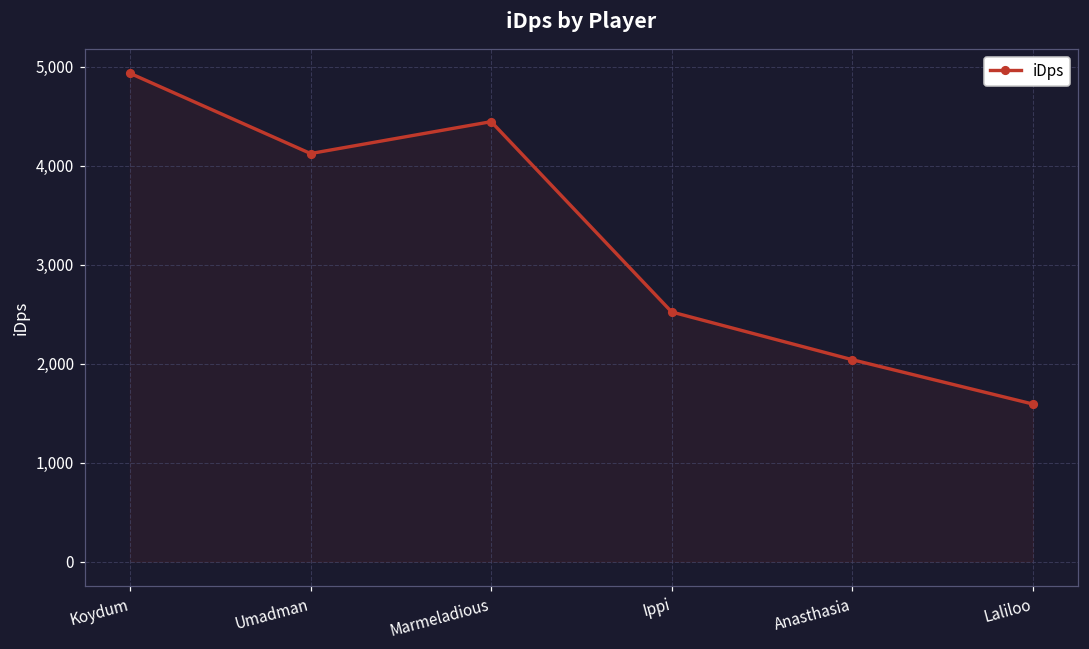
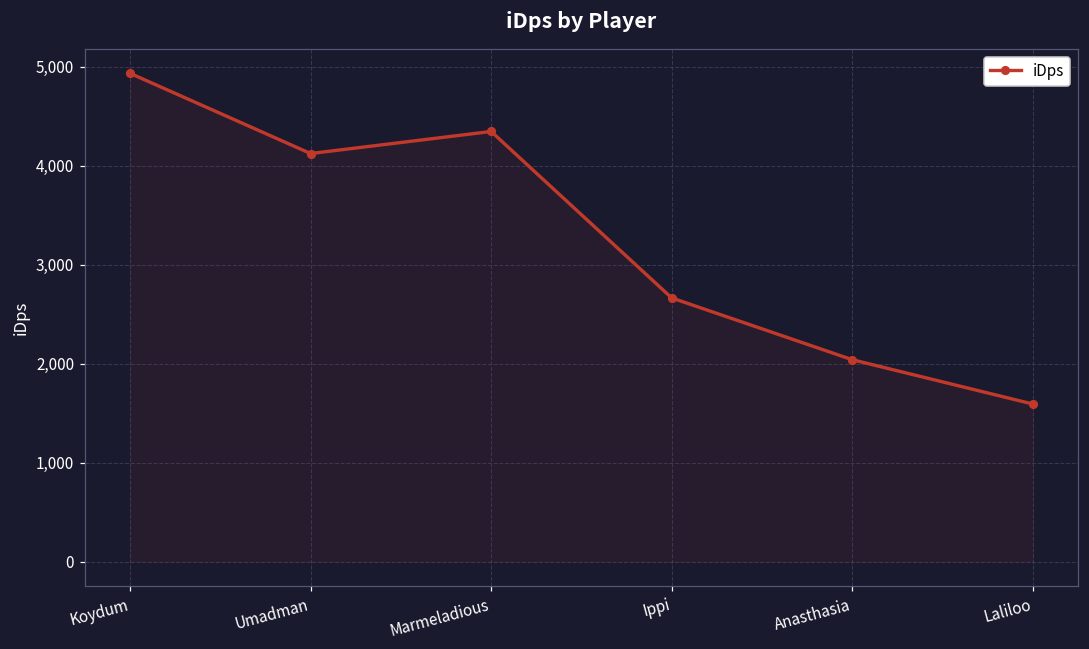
  {
    "Koydum": "4,900",
    "Umadman": "4,100",
-   "Marmeladious": "4,400",
-   "Ippi": "2,500",
+   "Marmeladious": "4,300",
+   "Ippi": "2,700",
    "Anasthasia": "2,000",
    "Laliloo": "1,600"
  }
